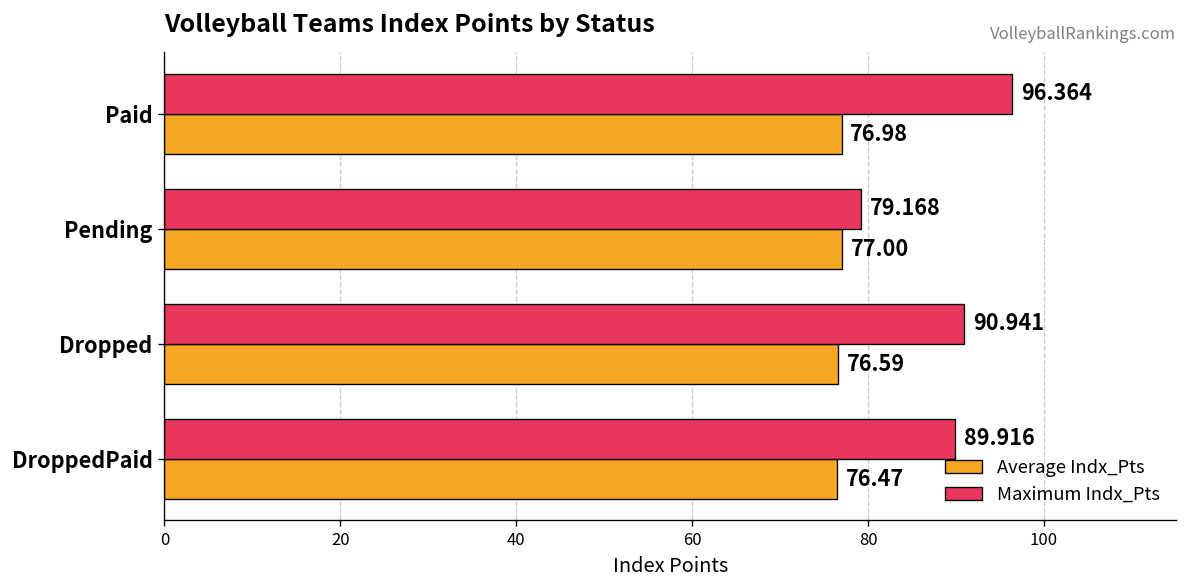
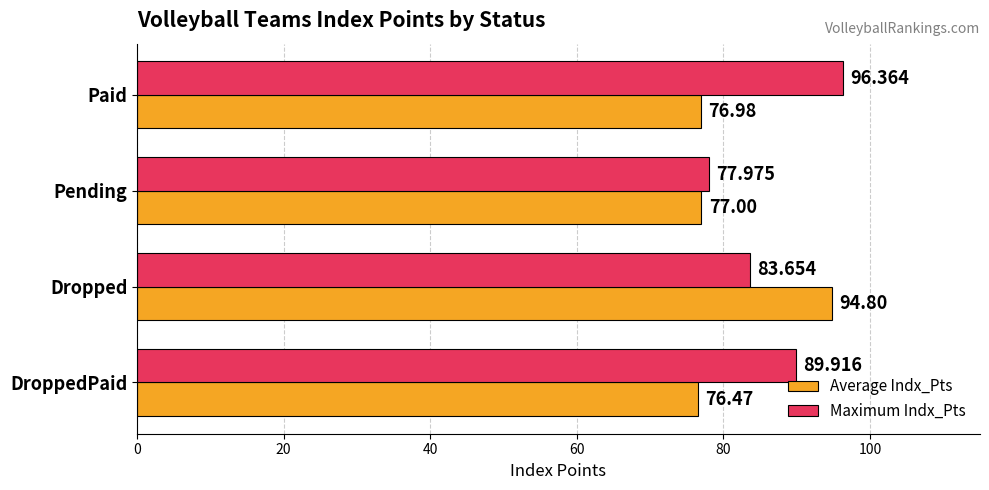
  {
    "Average Indx_Pts": {
      "Paid": 76.98,
      "Pending": 77.00,
-     "Dropped": 76.59,
+     "Dropped": 94.80,
      "DroppedPaid": 76.47
    },
    "Maximum Indx_Pts": {
      "Paid": 96.364,
-     "Pending": 79.168,
-     "Dropped": 90.941,
+     "Pending": 77.975,
+     "Dropped": 83.654,
      "DroppedPaid": 89.916
    }
  }
